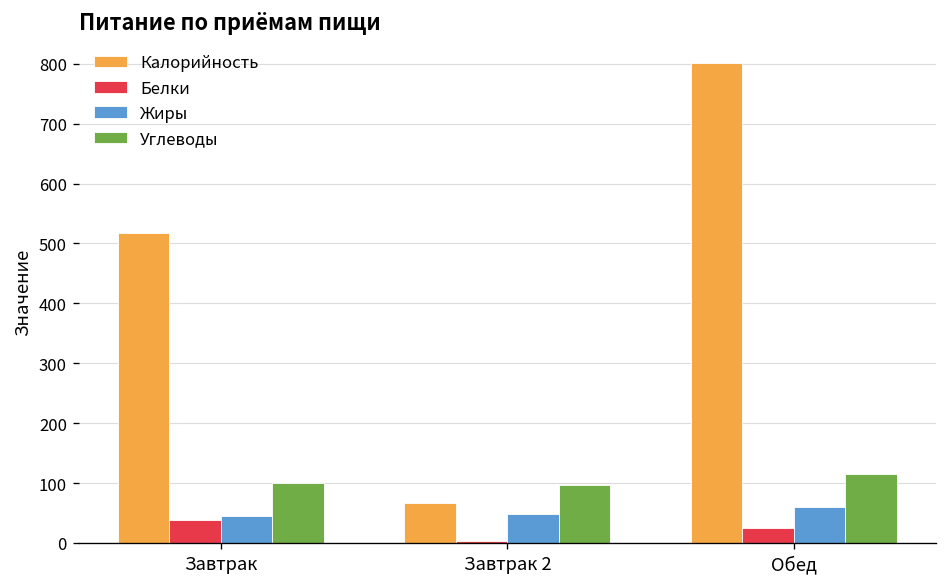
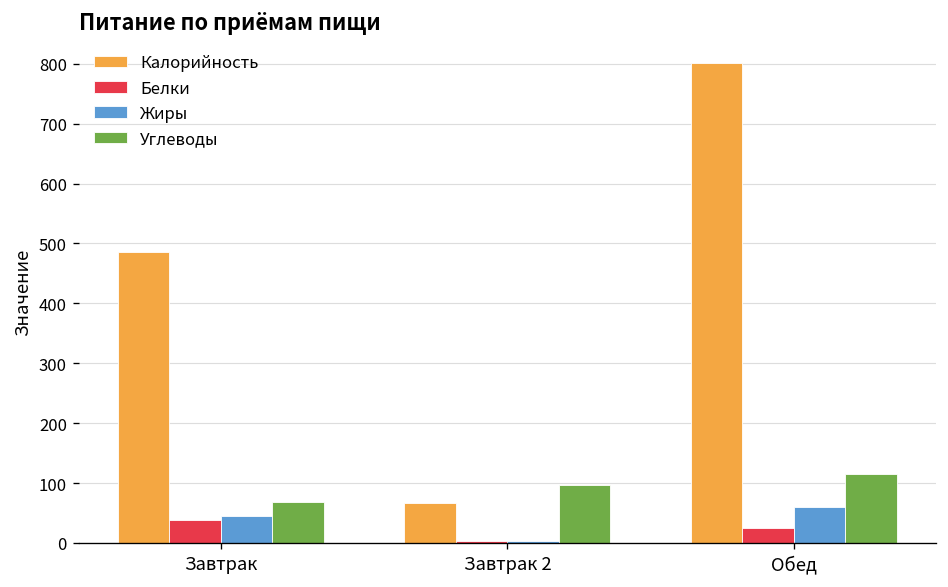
  {
    "Калорийность": {
-     "Завтрак": 520,
+     "Завтрак": 490,
      "Завтрак 2": 70,
      "Обед": 800
    },
    "Белки": {
      "Завтрак": 40,
      "Обед": 20
    },
    "Жиры": {
      "Завтрак": 50,
-     "Завтрак 2": 50,
+     "Завтрак 2": 0,
      "Обед": 60
    },
    "Углеводы": {
-     "Завтрак": 100,
+     "Завтрак": 70,
      "Завтрак 2": 100,
      "Обед": 120
    }
  }
